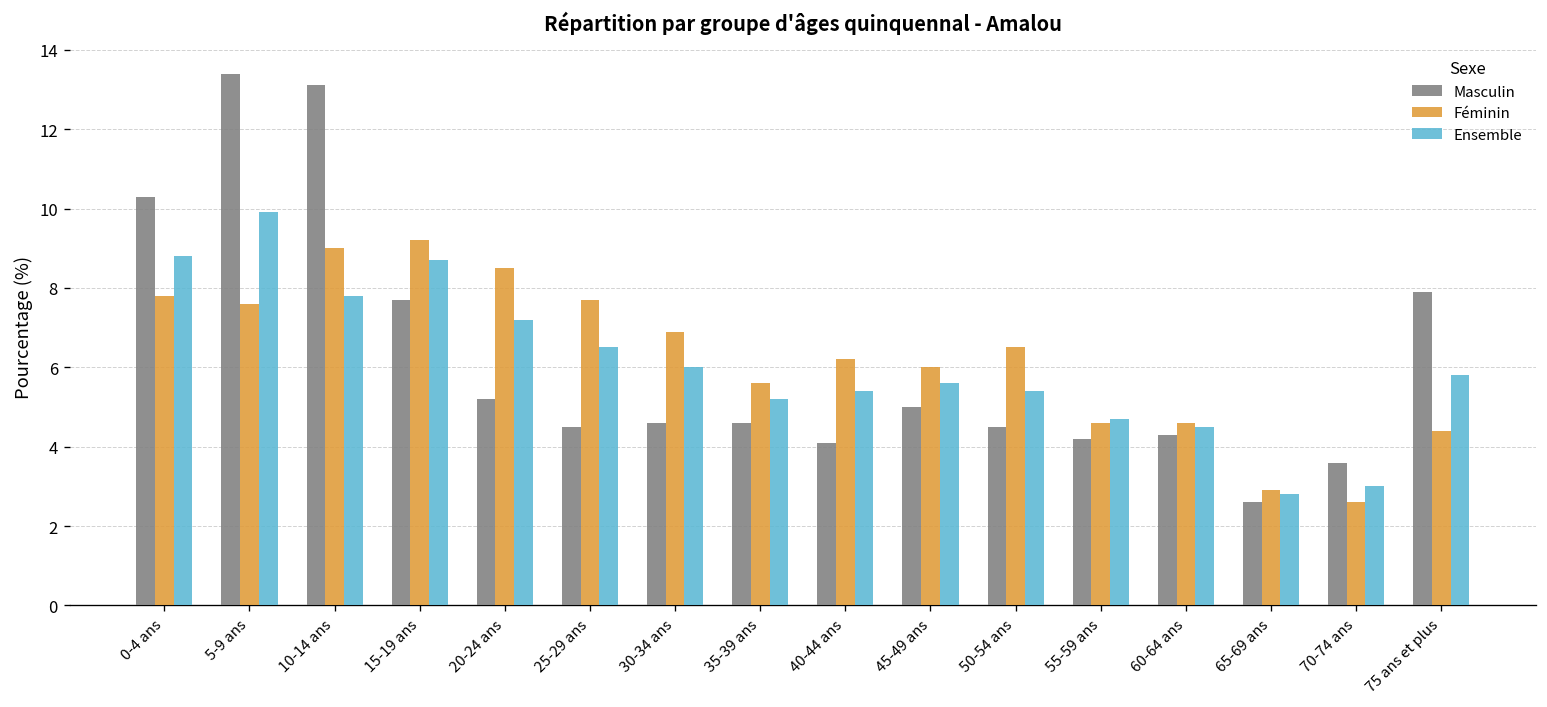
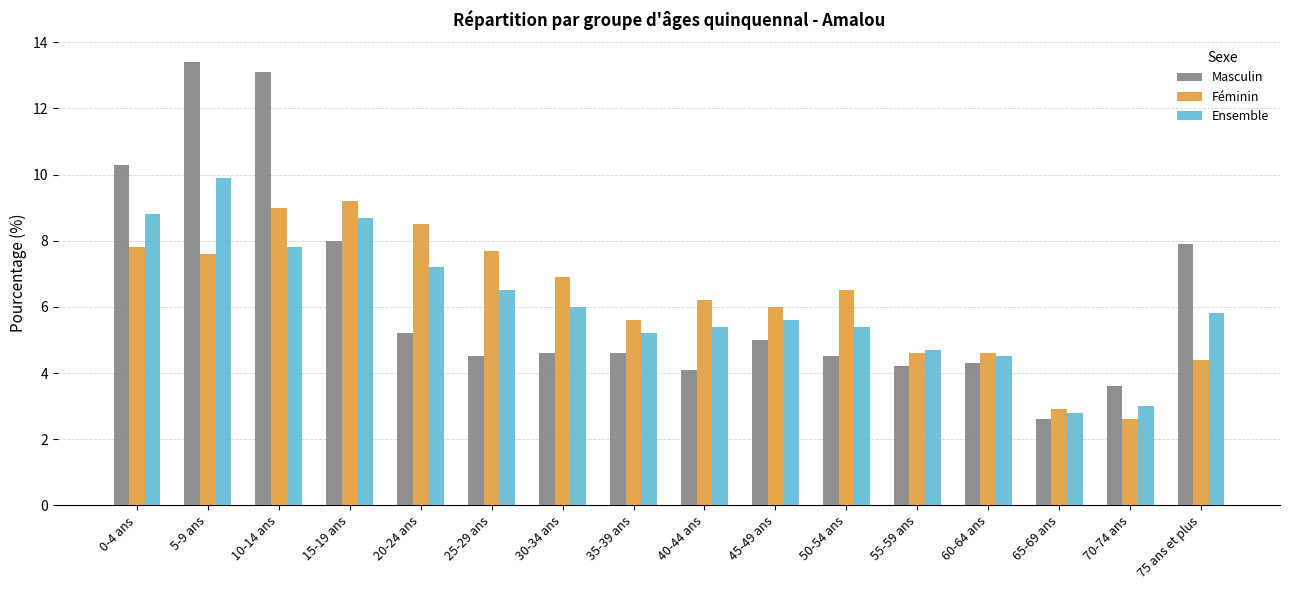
  {
    "Masculin": {
      "0-4 ans": 10.3,
      "5-9 ans": 13.4,
      "10-14 ans": 13.1,
-     "15-19 ans": 7.7,
+     "15-19 ans": 8.0,
      "20-24 ans": 5.2,
      "25-29 ans": 4.5,
      "30-34 ans": 4.6,
      "35-39 ans": 4.6,
      "40-44 ans": 4.1,
      "45-49 ans": 5.0,
      "50-54 ans": 4.5,
      "55-59 ans": 4.2,
      "60-64 ans": 4.3,
      "65-69 ans": 2.6,
      "70-74 ans": 3.6,
      "75 ans et plus": 7.9
    },
    "Féminin": {
      "0-4 ans": 7.8,
      "5-9 ans": 7.6,
      "10-14 ans": 9.0,
      "15-19 ans": 9.2,
      "20-24 ans": 8.5,
      "25-29 ans": 7.7,
      "30-34 ans": 6.9,
      "35-39 ans": 5.6,
      "40-44 ans": 6.2,
      "45-49 ans": 6.0,
      "50-54 ans": 6.5,
      "55-59 ans": 4.6,
      "60-64 ans": 4.6,
      "65-69 ans": 2.9,
      "70-74 ans": 2.6,
      "75 ans et plus": 4.4
    },
    "Ensemble": {
      "0-4 ans": 8.8,
      "5-9 ans": 9.9,
      "10-14 ans": 7.8,
      "15-19 ans": 8.7,
      "20-24 ans": 7.2,
      "25-29 ans": 6.5,
      "30-34 ans": 6.0,
      "35-39 ans": 5.2,
      "40-44 ans": 5.4,
      "45-49 ans": 5.6,
      "50-54 ans": 5.4,
      "55-59 ans": 4.7,
      "60-64 ans": 4.5,
      "65-69 ans": 2.8,
      "70-74 ans": 3.0,
      "75 ans et plus": 5.8
    }
  }
